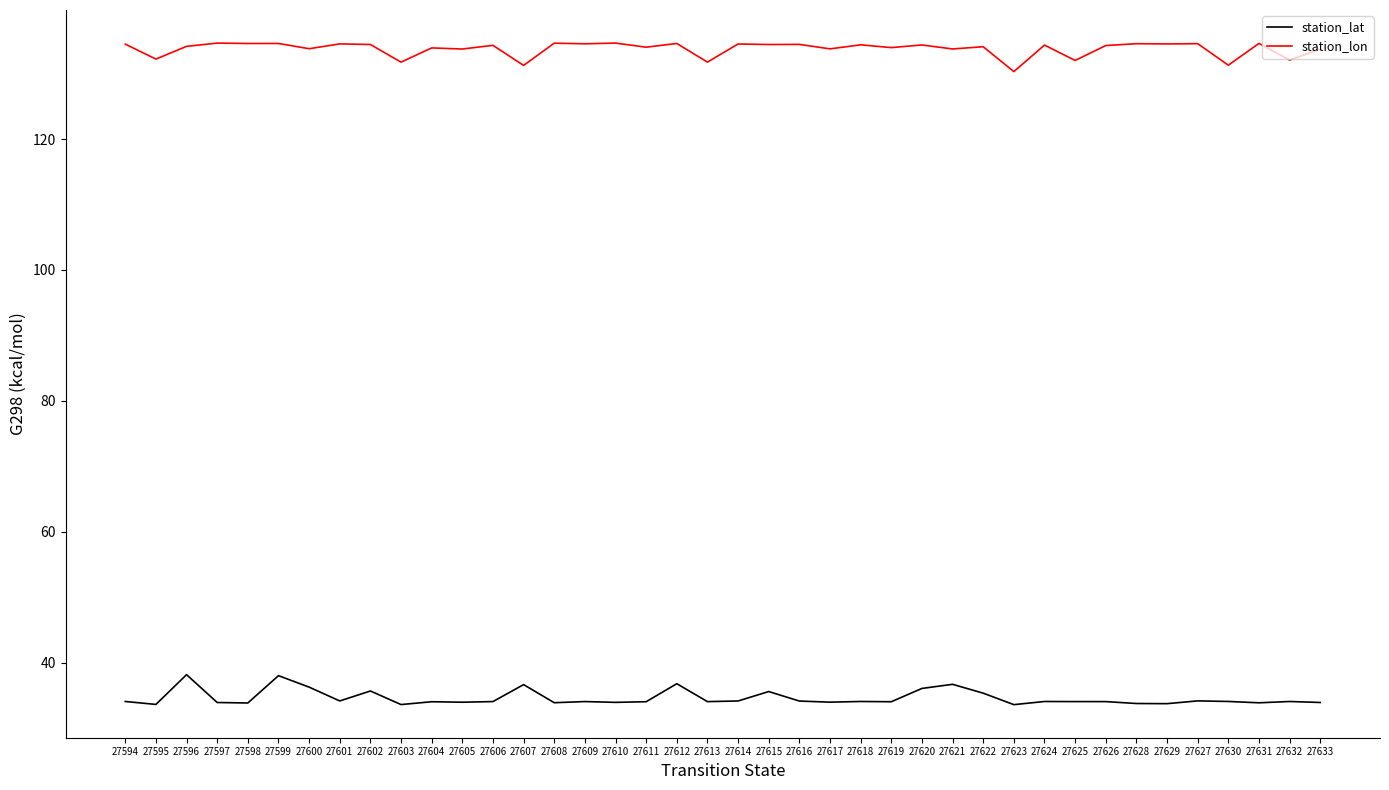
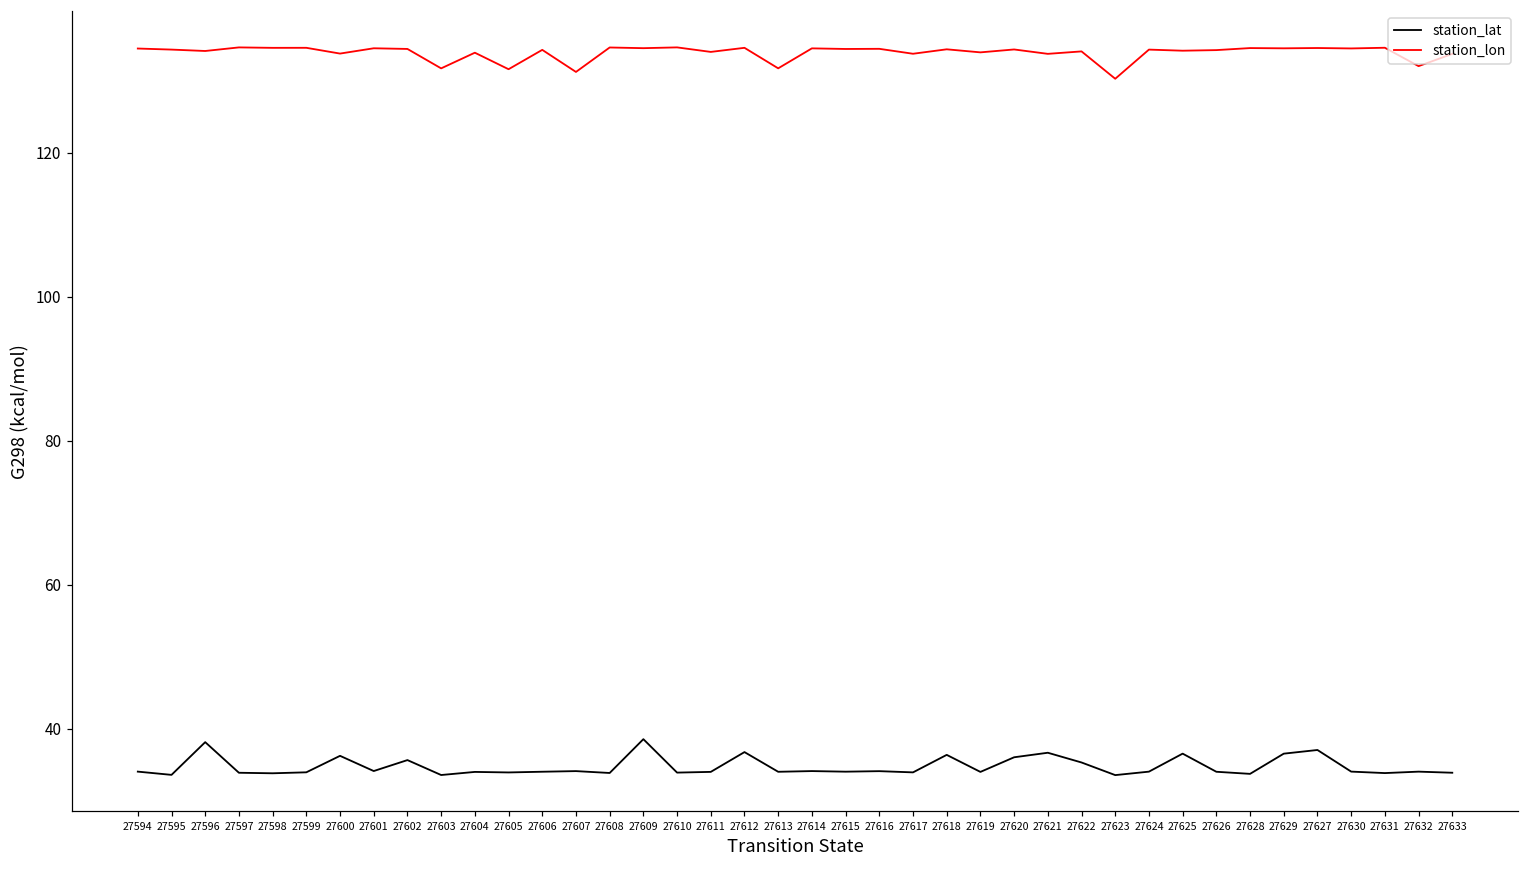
  {
    "station_lat": {
      "27594": 34,
      "27595": 34,
      "27596": 38,
      "27597": 34,
      "27598": 34,
-     "27599": 38,
+     "27599": 34,
      "27600": 36,
      "27601": 34,
      "27602": 36,
      "27603": 34,
      "27604": 34,
      "27605": 34,
      "27606": 34,
-     "27607": 37,
+     "27607": 34,
      "27608": 34,
-     "27609": 34,
+     "27609": 39,
      "27610": 34,
      "27611": 34,
      "27612": 37,
      "27613": 34,
      "27614": 34,
-     "27615": 36,
+     "27615": 34,
      "27616": 34,
      "27617": 34,
-     "27618": 34,
+     "27618": 36,
      "27619": 34,
      "27620": 36,
      "27621": 37,
      "27622": 35,
      "27623": 34,
      "27624": 34,
-     "27625": 34,
+     "27625": 37,
      "27626": 34,
      "27628": 34,
-     "27629": 34,
-     "27627": 34,
+     "27629": 37,
+     "27627": 37,
      "27630": 34,
      "27631": 34,
      "27632": 34,
      "27633": 34
    },
    "station_lon": {
      "27594": 135,
-     "27595": 132,
+     "27595": 134,
      "27596": 134,
      "27597": 135,
      "27598": 135,
      "27599": 135,
      "27600": 134,
      "27601": 135,
      "27602": 134,
      "27603": 132,
      "27604": 134,
-     "27605": 134,
+     "27605": 132,
      "27606": 134,
      "27607": 131,
      "27608": 135,
      "27609": 135,
      "27610": 135,
      "27611": 134,
      "27612": 135,
      "27613": 132,
      "27614": 135,
      "27615": 134,
      "27616": 134,
      "27617": 134,
      "27618": 134,
      "27619": 134,
      "27620": 134,
      "27621": 134,
      "27622": 134,
      "27623": 130,
      "27624": 134,
-     "27625": 132,
+     "27625": 134,
      "27626": 134,
      "27628": 135,
      "27629": 135,
      "27627": 135,
-     "27630": 131,
+     "27630": 135,
      "27631": 135,
      "27632": 132
    }
  }
